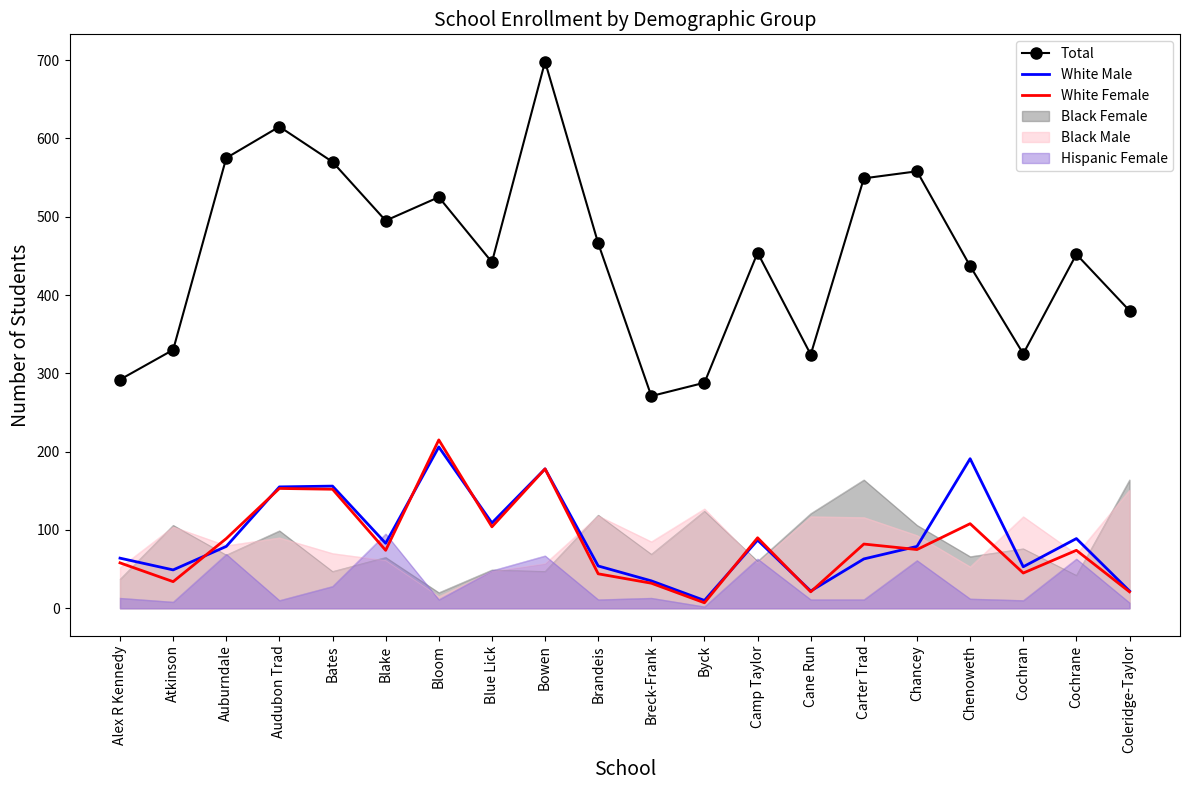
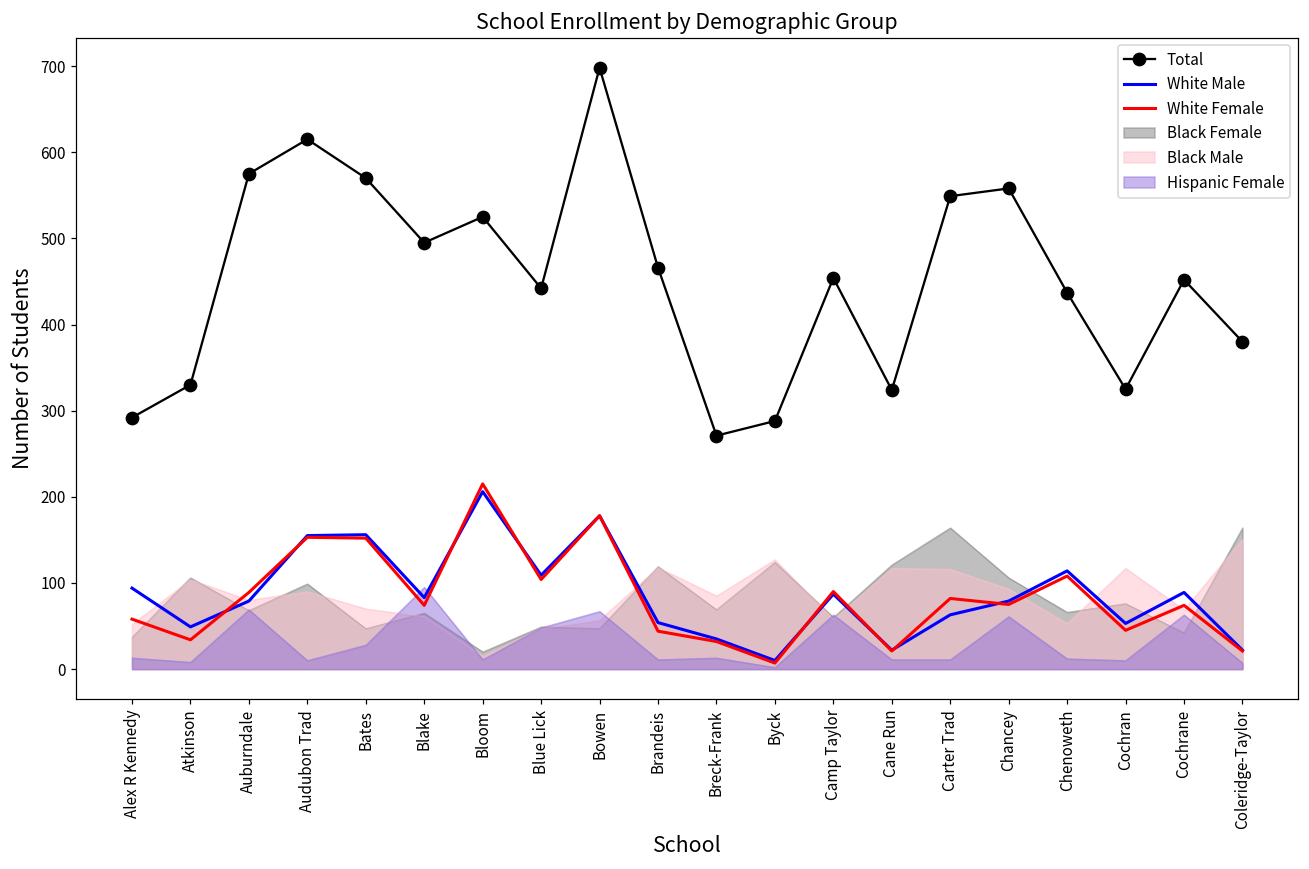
  {
    "Total": {
      "Alex R Kennedy": 290,
      "Atkinson": 330,
      "Auburndale": 580,
      "Audubon Trad": 620,
      "Bates": 570,
      "Blake": 500,
      "Bloom": 530,
      "Blue Lick": 440,
      "Bowen": 700,
      "Brandeis": 470,
      "Breck-Frank": 270,
      "Byck": 290,
      "Camp Taylor": 450,
      "Cane Run": 320,
      "Carter Trad": 550,
      "Chancey": 560,
      "Chenoweth": 440,
      "Cochran": 330,
      "Cochrane": 450,
      "Coleridge-Taylor": 380
    },
    "White Male": {
-     "Alex R Kennedy": 60,
+     "Alex R Kennedy": 90,
      "Atkinson": 50,
      "Bates": 160,
      "Blake": 80,
      "Bloom": 210,
      "Blue Lick": 110,
      "Brandeis": 50,
      "Carter Trad": 60,
      "Chancey": 80,
-     "Chenoweth": 190,
+     "Chenoweth": 110,
      "Cochran": 50,
      "Cochrane": 90
    },
    "White Female": {
      "Alex R Kennedy": 60,
      "Atkinson": 30,
      "Auburndale": 90,
      "Bates": 150,
      "Blake": 70,
      "Bloom": 220,
      "Blue Lick": 100,
      "Brandeis": 40,
      "Carter Trad": 80,
      "Chancey": 80,
      "Chenoweth": 110,
      "Cochran": 50,
      "Cochrane": 70
    },
    "Black Female": {
      "Alex R Kennedy": 40,
      "Audubon Trad": 100,
      "Bates": 50,
      "Blake": 70,
      "Bloom": 20,
      "Bowen": 50,
      "Breck-Frank": 70,
      "Cane Run": 120,
      "Carter Trad": 160,
      "Chancey": 110,
      "Chenoweth": 70,
      "Cochran": 80,
      "Cochrane": 40,
      "Coleridge-Taylor": 160
    },
    "Black Male": {
      "Alex R Kennedy": 50,
      "Audubon Trad": 90,
      "Bates": 70,
      "Blake": 60,
      "Bloom": 20,
      "Bowen": 60,
      "Breck-Frank": 90,
      "Cane Run": 120,
      "Carter Trad": 120,
      "Chancey": 90,
      "Chenoweth": 50,
      "Cochran": 120,
      "Cochrane": 70,
      "Coleridge-Taylor": 150
    },
    "Hispanic Female": {
      "Alex R Kennedy": 10,
      "Atkinson": 10,
      "Audubon Trad": 10,
      "Bates": 30,
      "Blake": 100,
      "Bloom": 10,
      "Bowen": 70,
      "Brandeis": 10,
      "Breck-Frank": 10,
      "Byck": 0,
      "Cane Run": 10,
      "Carter Trad": 10,
      "Chancey": 60,
      "Chenoweth": 10,
      "Cochran": 10,
      "Cochrane": 60,
      "Coleridge-Taylor": 10
    }
  }
